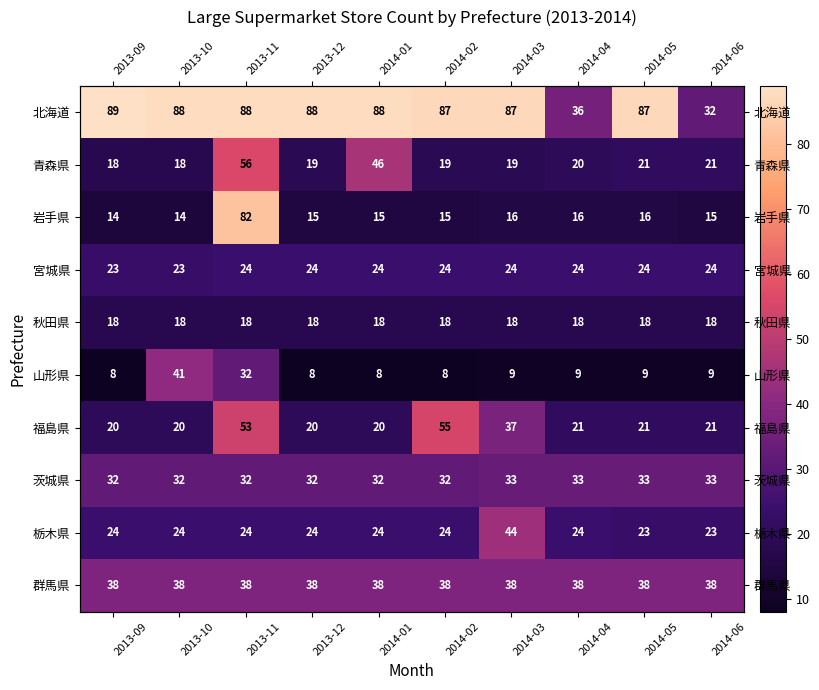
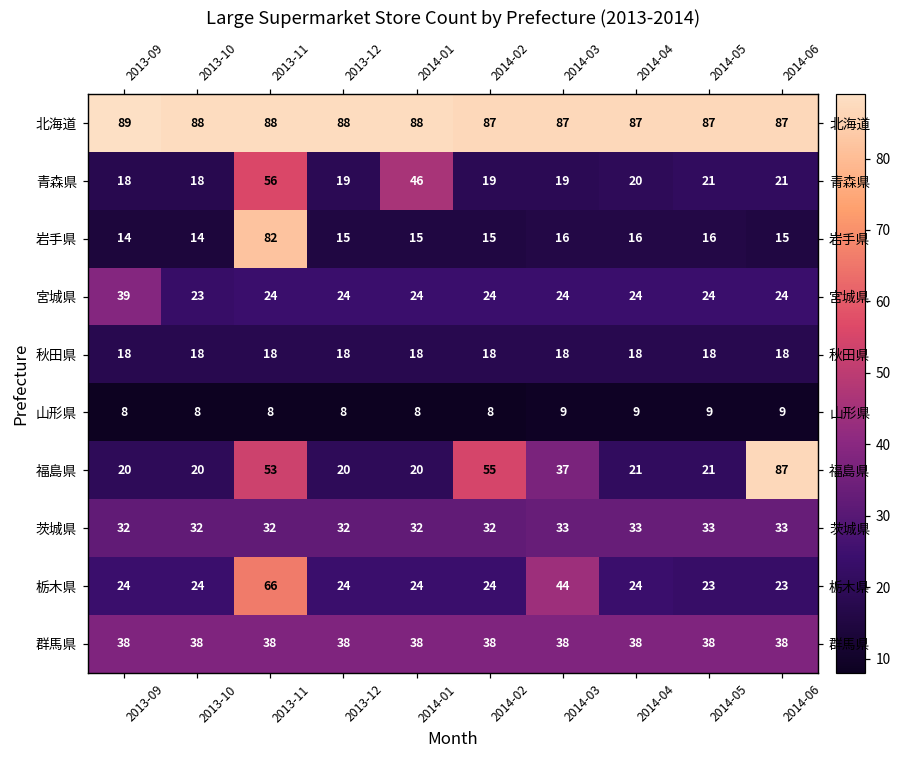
  {
    "北海道": {
      "2013-09": 89,
      "2013-10": 88,
      "2013-11": 88,
      "2013-12": 88,
      "2014-01": 88,
      "2014-02": 87,
      "2014-03": 87,
-     "2014-04": 36,
+     "2014-04": 87,
      "2014-05": 87,
-     "2014-06": 32
+     "2014-06": 87
    },
    "青森県": {
      "2013-09": 18,
      "2013-10": 18,
      "2013-11": 56,
      "2013-12": 19,
      "2014-01": 46,
      "2014-02": 19,
      "2014-03": 19,
      "2014-04": 20,
      "2014-05": 21,
      "2014-06": 21
    },
    "岩手県": {
      "2013-09": 14,
      "2013-10": 14,
      "2013-11": 82,
      "2013-12": 15,
      "2014-01": 15,
      "2014-02": 15,
      "2014-03": 16,
      "2014-04": 16,
      "2014-05": 16,
      "2014-06": 15
    },
    "宮城県": {
-     "2013-09": 23,
+     "2013-09": 39,
      "2013-10": 23,
      "2013-11": 24,
      "2013-12": 24,
      "2014-01": 24,
      "2014-02": 24,
      "2014-03": 24,
      "2014-04": 24,
      "2014-05": 24,
      "2014-06": 24
    },
    "秋田県": {
      "2013-09": 18,
      "2013-10": 18,
      "2013-11": 18,
      "2013-12": 18,
      "2014-01": 18,
      "2014-02": 18,
      "2014-03": 18,
      "2014-04": 18,
      "2014-05": 18,
      "2014-06": 18
    },
    "山形県": {
      "2013-09": 8,
-     "2013-10": 41,
-     "2013-11": 32,
+     "2013-10": 8,
+     "2013-11": 8,
      "2013-12": 8,
      "2014-01": 8,
      "2014-02": 8,
      "2014-03": 9,
      "2014-04": 9,
      "2014-05": 9,
      "2014-06": 9
    },
    "福島県": {
      "2013-09": 20,
      "2013-10": 20,
      "2013-11": 53,
      "2013-12": 20,
      "2014-01": 20,
      "2014-02": 55,
      "2014-03": 37,
      "2014-04": 21,
      "2014-05": 21,
-     "2014-06": 21
+     "2014-06": 87
    },
    "茨城県": {
      "2013-09": 32,
      "2013-10": 32,
      "2013-11": 32,
      "2013-12": 32,
      "2014-01": 32,
      "2014-02": 32,
      "2014-03": 33,
      "2014-04": 33,
      "2014-05": 33,
      "2014-06": 33
    },
    "栃木県": {
      "2013-09": 24,
      "2013-10": 24,
-     "2013-11": 24,
+     "2013-11": 66,
      "2013-12": 24,
      "2014-01": 24,
      "2014-02": 24,
      "2014-03": 44,
      "2014-04": 24,
      "2014-05": 23,
      "2014-06": 23
    },
    "群馬県": {
      "2013-09": 38,
      "2013-10": 38,
      "2013-11": 38,
      "2013-12": 38,
      "2014-01": 38,
      "2014-02": 38,
      "2014-03": 38,
      "2014-04": 38,
      "2014-05": 38,
      "2014-06": 38
    }
  }
